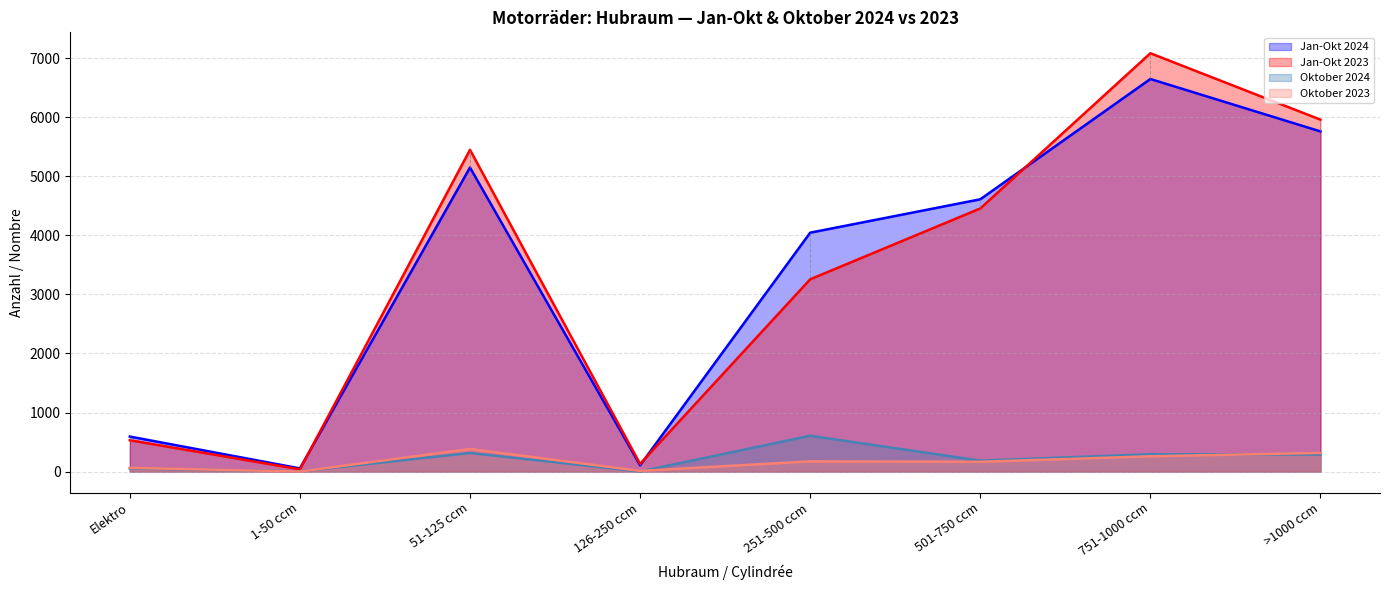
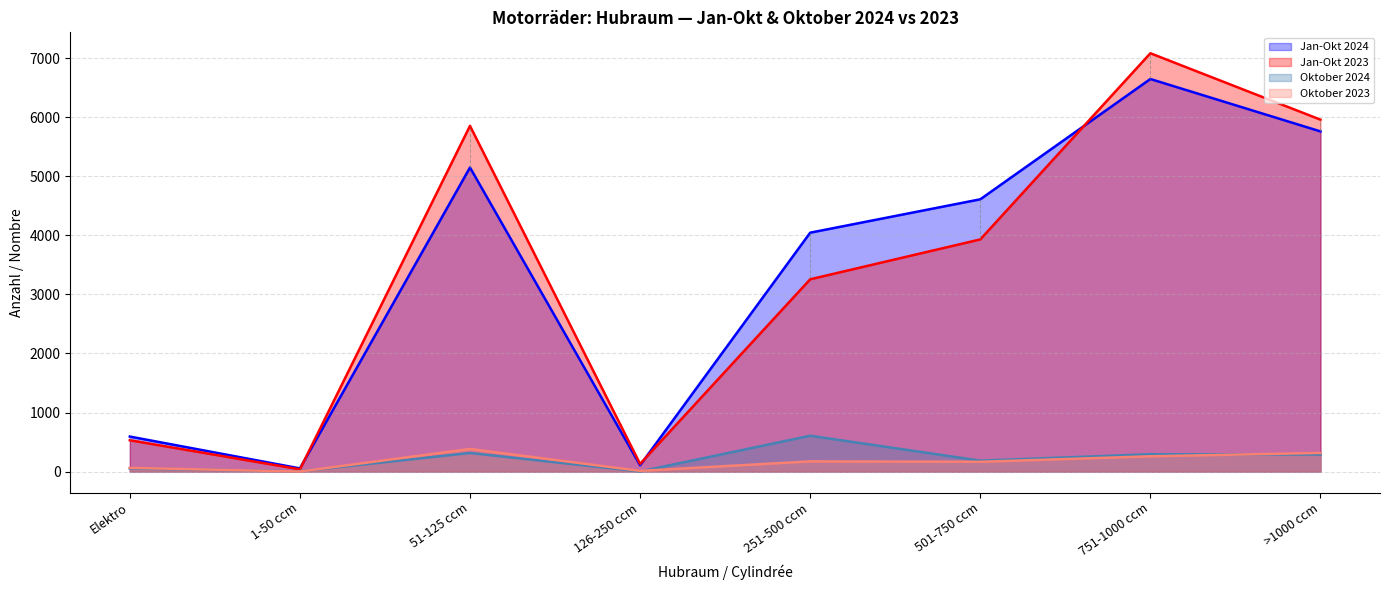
  {
    "Jan-Okt 2023": {
-     "51-125 ccm": 5400,
-     "501-750 ccm": 4500
+     "51-125 ccm": 5900,
+     "501-750 ccm": 3900
    },
    "Oktober 2024": {
      "51-125 ccm": 300,
      "251-500 ccm": 600
    },
    "Oktober 2023": {
      "51-125 ccm": 400,
      "251-500 ccm": 200
    }
  }
